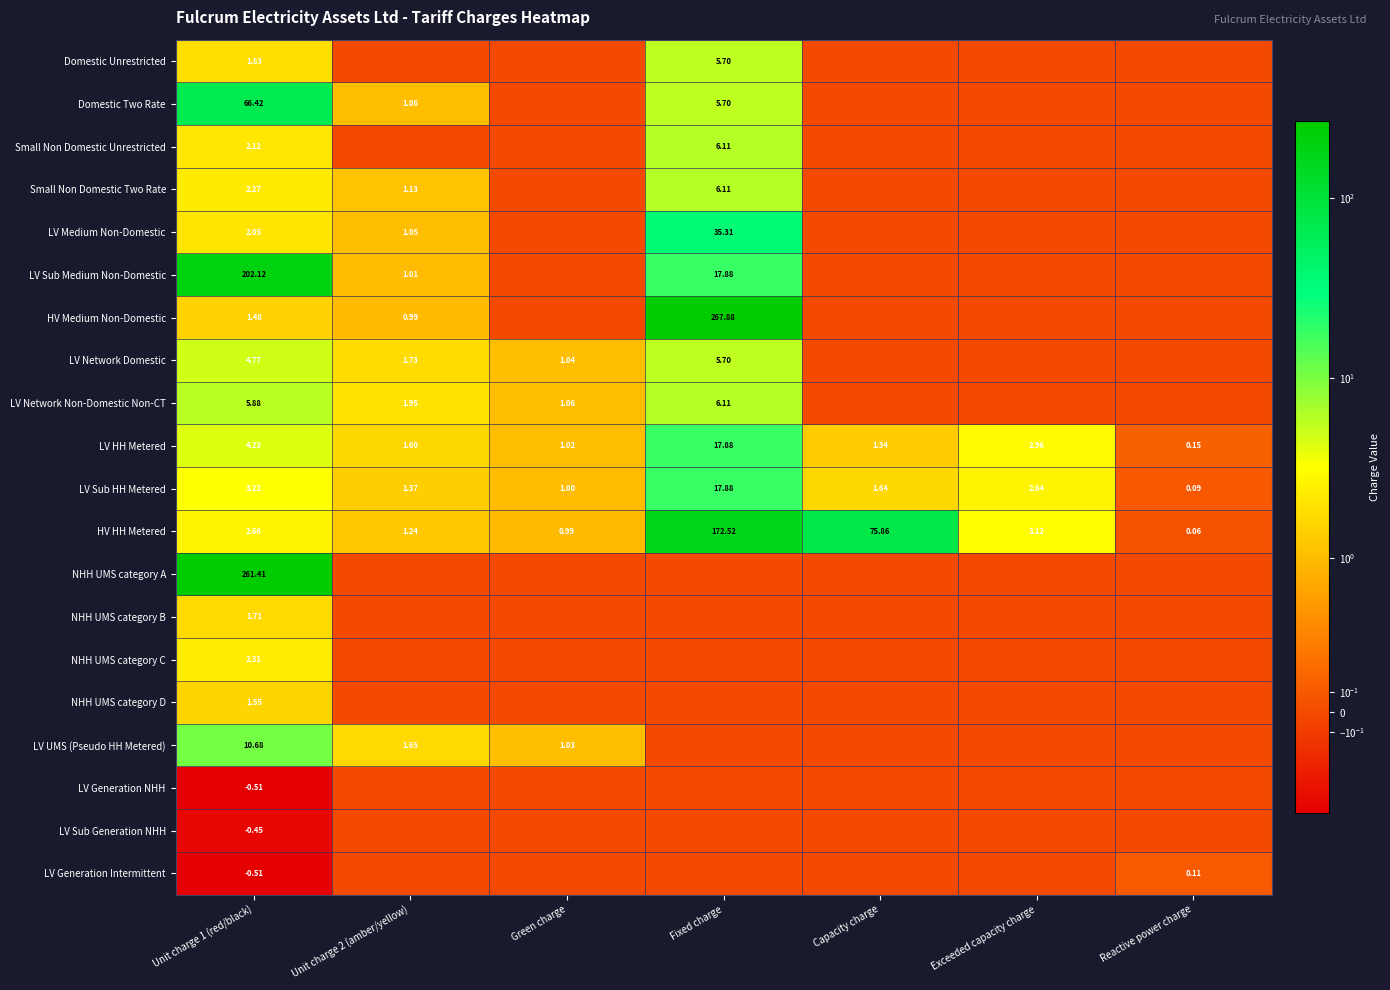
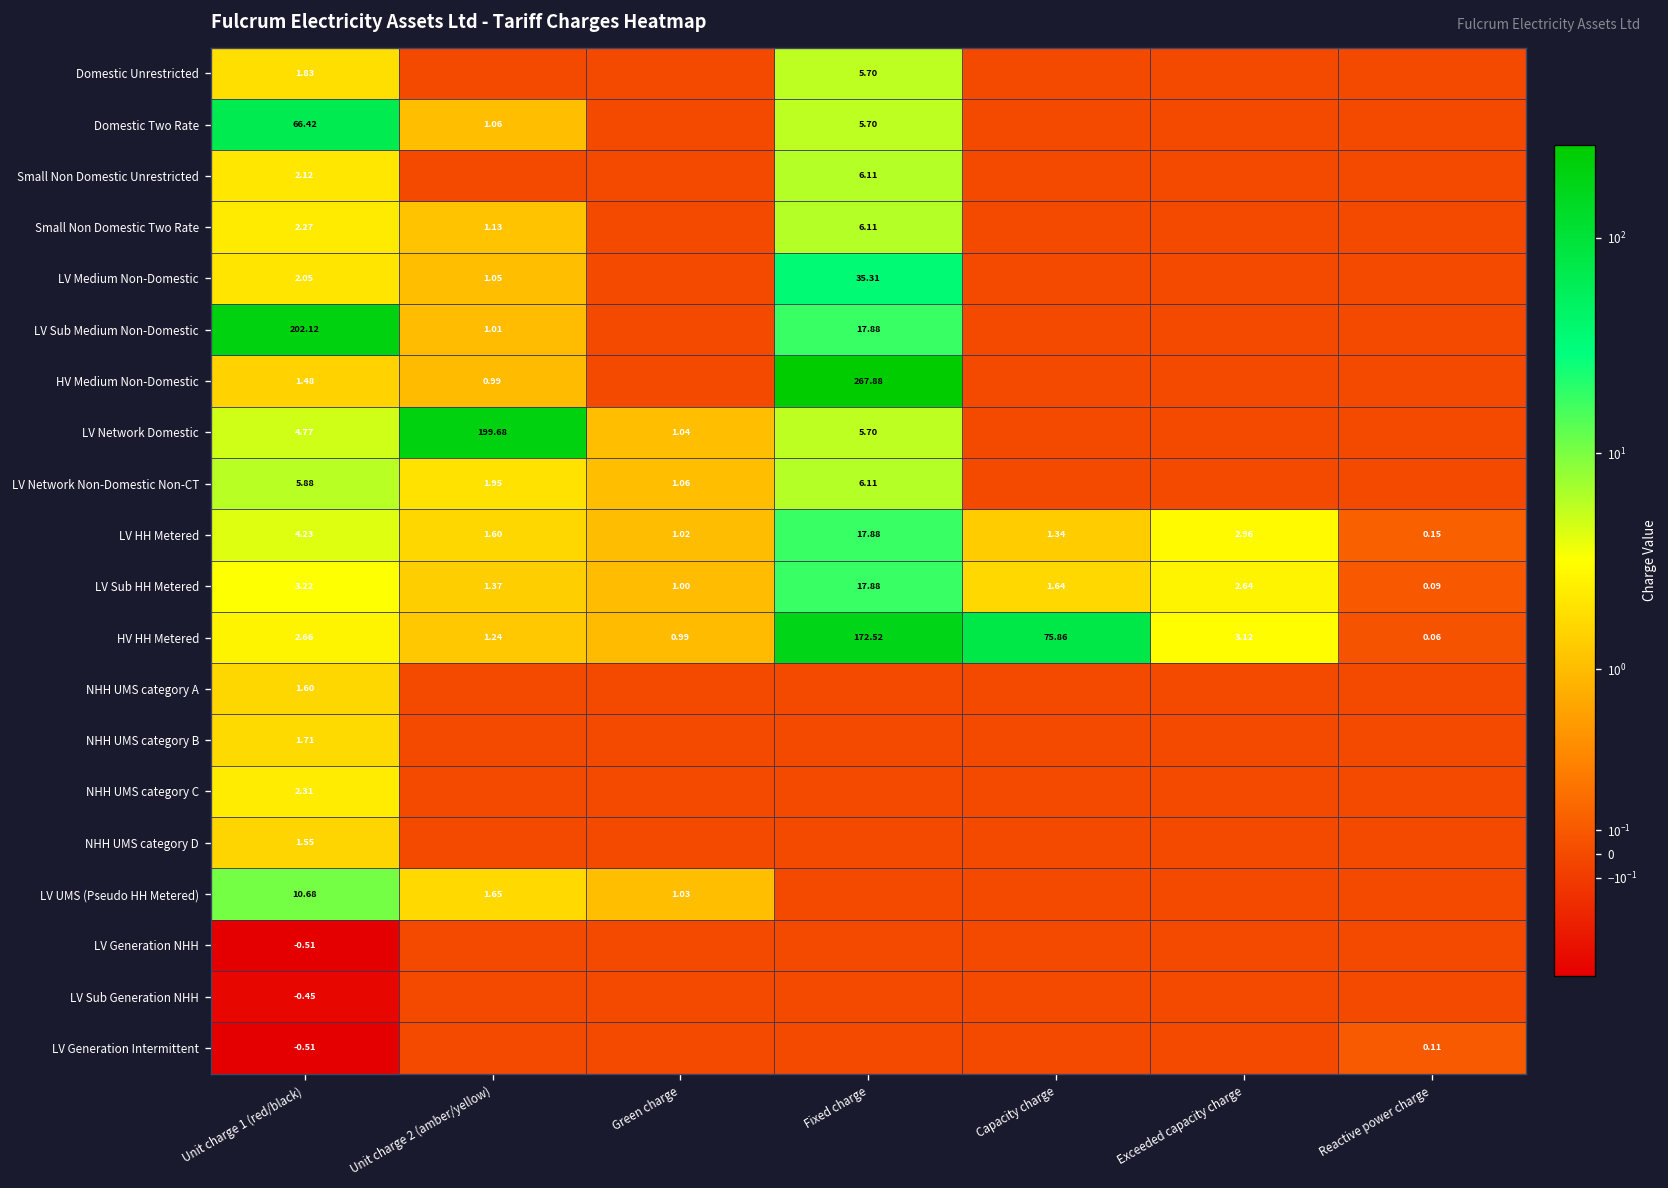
  {
    "Domestic Unrestricted": {
      "Unit charge 1 (red/black)": 1.83,
      "Fixed charge": 5.70
    },
    "Domestic Two Rate": {
      "Unit charge 1 (red/black)": 66.42,
      "Unit charge 2 (amber/yellow)": 1.06,
      "Fixed charge": 5.70
    },
    "Small Non Domestic Unrestricted": {
      "Unit charge 1 (red/black)": 2.12,
      "Fixed charge": 6.11
    },
    "Small Non Domestic Two Rate": {
      "Unit charge 1 (red/black)": 2.27,
      "Unit charge 2 (amber/yellow)": 1.13,
      "Fixed charge": 6.11
    },
    "LV Medium Non-Domestic": {
      "Unit charge 1 (red/black)": 2.05,
      "Unit charge 2 (amber/yellow)": 1.05,
      "Fixed charge": 35.31
    },
    "LV Sub Medium Non-Domestic": {
      "Unit charge 1 (red/black)": 202.12,
      "Unit charge 2 (amber/yellow)": 1.01,
      "Fixed charge": 17.88
    },
    "HV Medium Non-Domestic": {
      "Unit charge 1 (red/black)": 1.48,
      "Unit charge 2 (amber/yellow)": 0.99,
      "Fixed charge": 267.88
    },
    "LV Network Domestic": {
      "Unit charge 1 (red/black)": 4.77,
-     "Unit charge 2 (amber/yellow)": 1.73,
+     "Unit charge 2 (amber/yellow)": 199.68,
      "Green charge": 1.04,
      "Fixed charge": 5.70
    },
    "LV Network Non-Domestic Non-CT": {
      "Unit charge 1 (red/black)": 5.88,
      "Unit charge 2 (amber/yellow)": 1.95,
      "Green charge": 1.06,
      "Fixed charge": 6.11
    },
    "LV HH Metered": {
      "Unit charge 1 (red/black)": 4.23,
      "Unit charge 2 (amber/yellow)": 1.60,
      "Green charge": 1.02,
      "Fixed charge": 17.88,
      "Capacity charge": 1.34,
      "Exceeded capacity charge": 2.96,
      "Reactive power charge": 0.15
    },
    "LV Sub HH Metered": {
      "Unit charge 1 (red/black)": 3.22,
      "Unit charge 2 (amber/yellow)": 1.37,
      "Green charge": 1.00,
      "Fixed charge": 17.88,
      "Capacity charge": 1.64,
      "Exceeded capacity charge": 2.64,
      "Reactive power charge": 0.09
    },
    "HV HH Metered": {
      "Unit charge 1 (red/black)": 2.66,
      "Unit charge 2 (amber/yellow)": 1.24,
      "Green charge": 0.99,
      "Fixed charge": 172.52,
      "Capacity charge": 75.86,
      "Exceeded capacity charge": 3.12,
      "Reactive power charge": 0.06
    },
    "NHH UMS category A": {
-     "Unit charge 1 (red/black)": 261.41
+     "Unit charge 1 (red/black)": 1.60
    },
    "NHH UMS category B": {
      "Unit charge 1 (red/black)": 1.71
    },
    "NHH UMS category C": {
      "Unit charge 1 (red/black)": 2.31
    },
    "NHH UMS category D": {
      "Unit charge 1 (red/black)": 1.55
    },
    "LV UMS (Pseudo HH Metered)": {
      "Unit charge 1 (red/black)": 10.68,
      "Unit charge 2 (amber/yellow)": 1.65,
      "Green charge": 1.03
    },
    "LV Generation NHH": {
      "Unit charge 1 (red/black)": -0.51
    },
    "LV Sub Generation NHH": {
      "Unit charge 1 (red/black)": -0.45
    },
    "LV Generation Intermittent": {
      "Unit charge 1 (red/black)": -0.51,
      "Reactive power charge": 0.11
    }
  }
